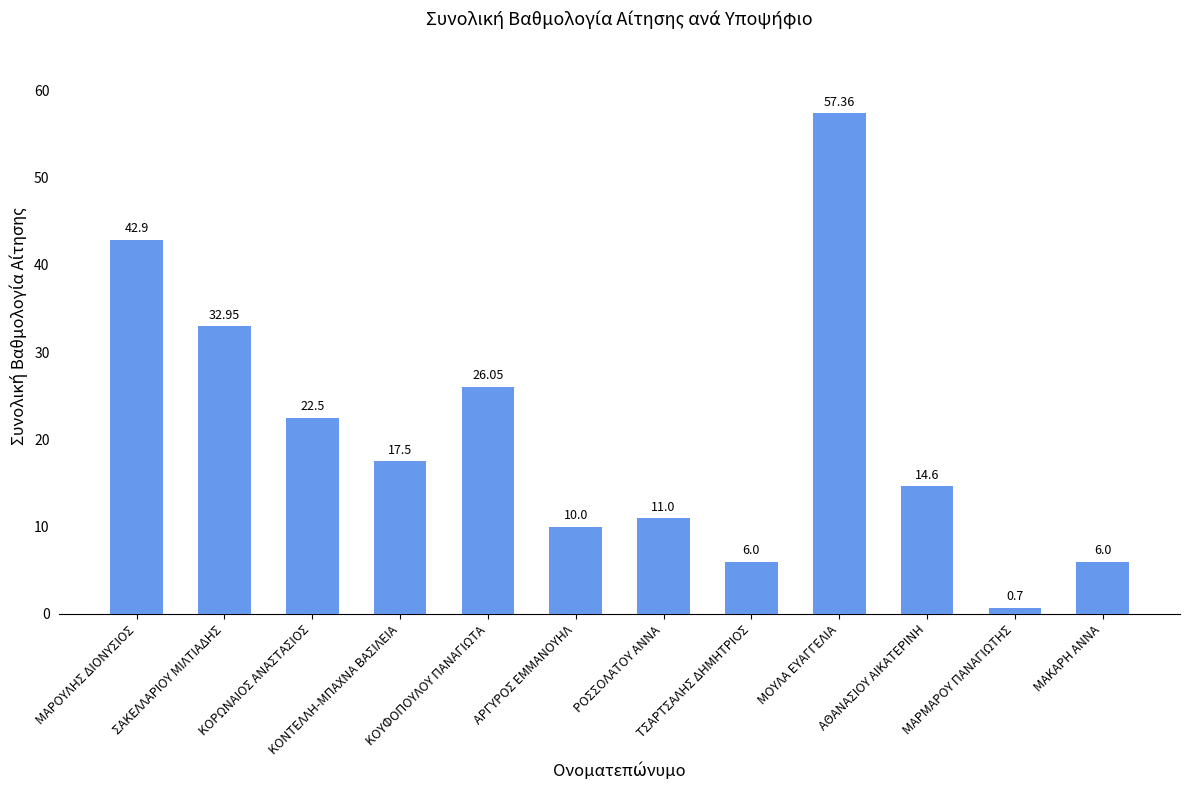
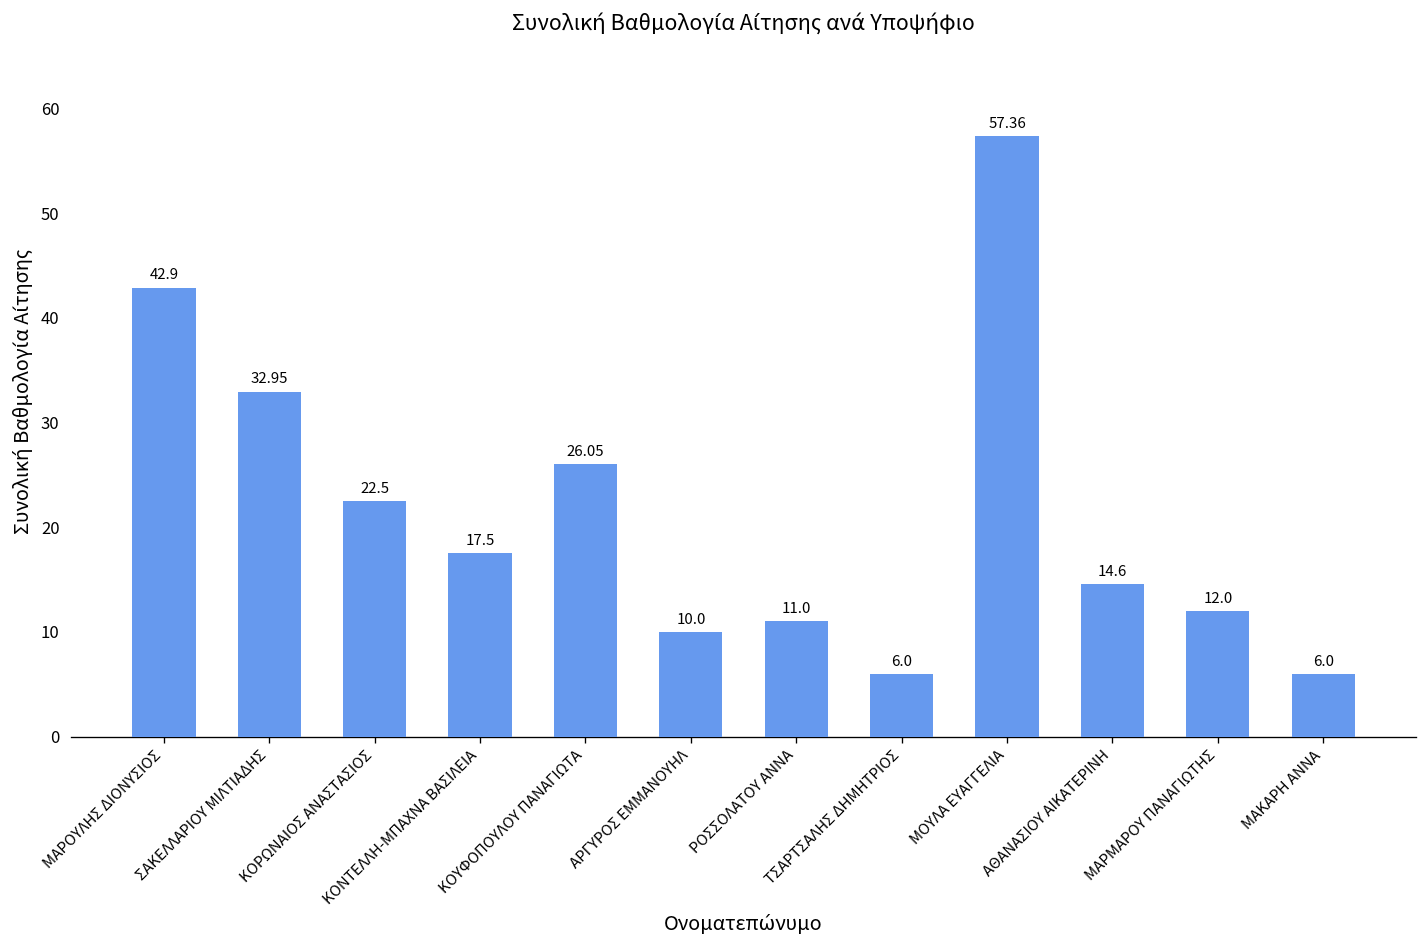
  {
    "ΜΑΡΟΥΛΗΣ ΔΙΟΝΥΣΙΟΣ": 42.9,
    "ΣΑΚΕΛΛΑΡΙΟΥ ΜΙΛΤΙΑΔΗΣ": 32.95,
    "ΚΟΡΩΝΑΙΟΣ ΑΝΑΣΤΑΣΙΟΣ": 22.5,
    "ΚΟΝΤΕΛΛΗ-ΜΠΑΧΝΑ ΒΑΣΙΛΕΙΑ": 17.5,
    "ΚΟΥΦΟΠΟΥΛΟΥ ΠΑΝΑΓΙΩΤΑ": 26.05,
    "ΑΡΓΥΡΟΣ ΕΜΜΑΝΟΥΗΛ": 10.0,
    "ΡΟΣΣΟΛΑΤΟΥ ΑΝΝΑ": 11.0,
    "ΤΣΑΡΤΣΑΛΗΣ ΔΗΜΗΤΡΙΟΣ": 6.0,
    "ΜΟΥΛΑ ΕΥΑΓΓΕΛΙΑ": 57.36,
    "ΑΘΑΝΑΣΙΟΥ ΑΙΚΑΤΕΡΙΝΗ": 14.6,
-   "ΜΑΡΜΑΡΟΥ ΠΑΝΑΓΙΩΤΗΣ": 0.7,
+   "ΜΑΡΜΑΡΟΥ ΠΑΝΑΓΙΩΤΗΣ": 12.0,
    "ΜΑΚΑΡΗ ΑΝΝΑ": 6.0
  }
